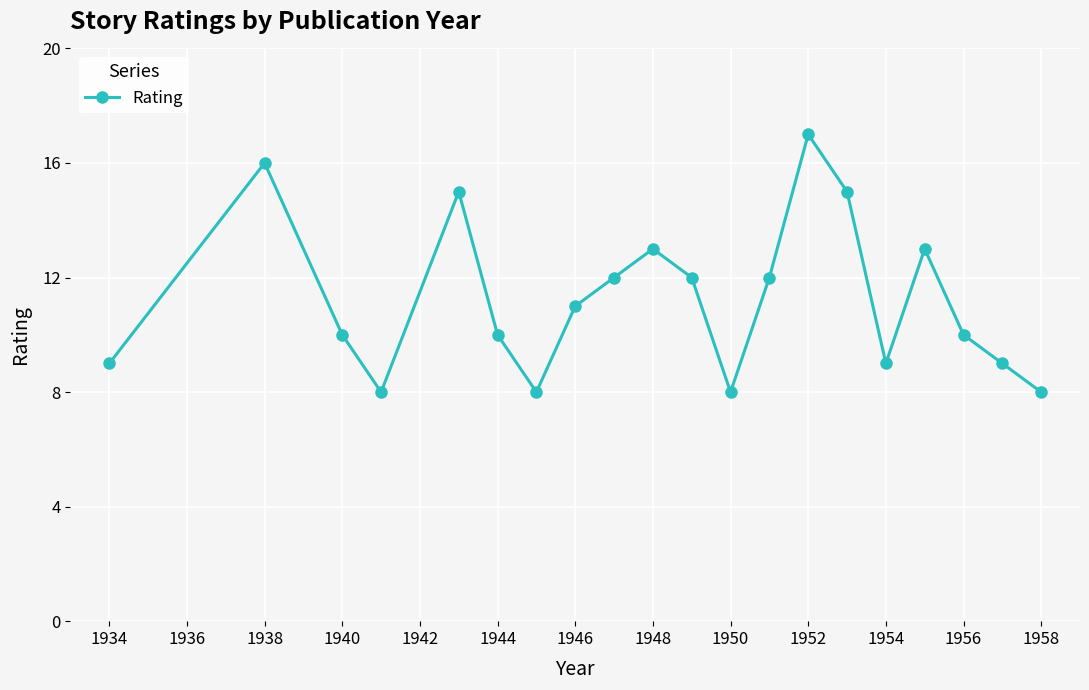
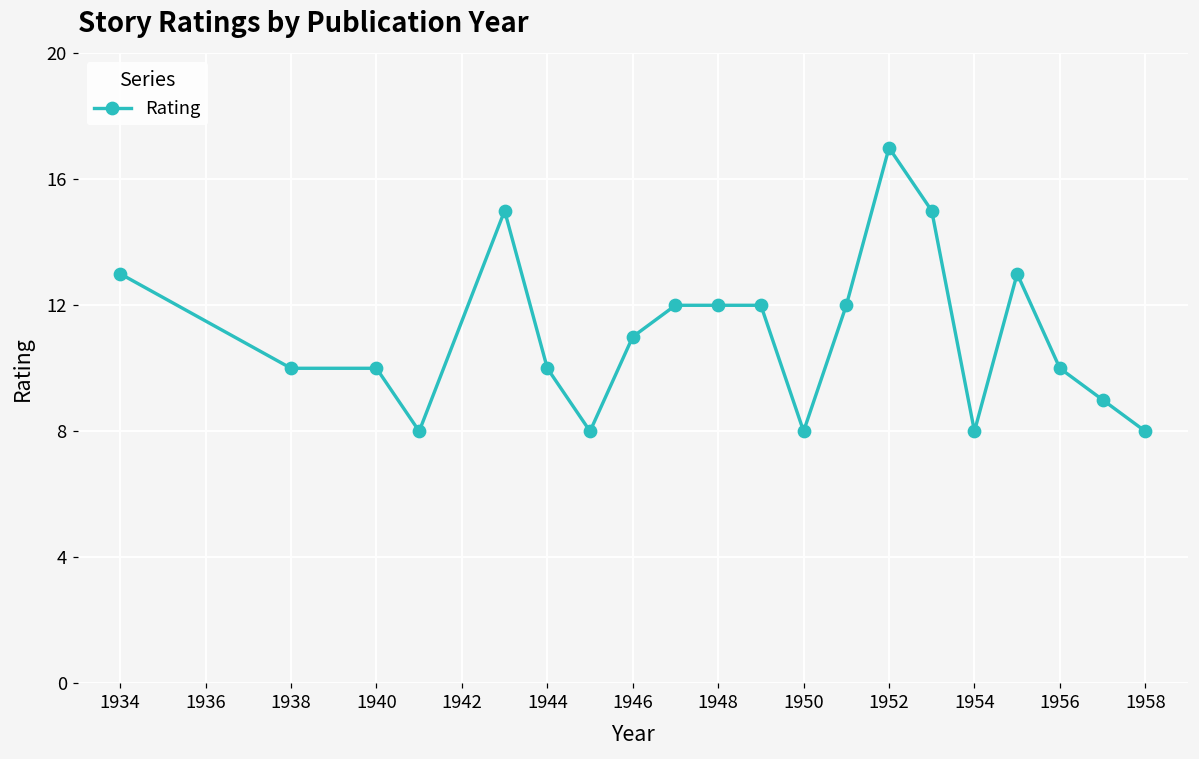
  {
-   "1934": 9,
-   "1938": 16,
+   "1934": 13,
+   "1938": 10,
    "1940": 10,
    "1944": 10,
    "1946": 11,
-   "1948": 13,
+   "1948": 12,
    "1950": 8,
    "1952": 17,
-   "1954": 9,
+   "1954": 8,
    "1956": 10,
    "1958": 8
  }
